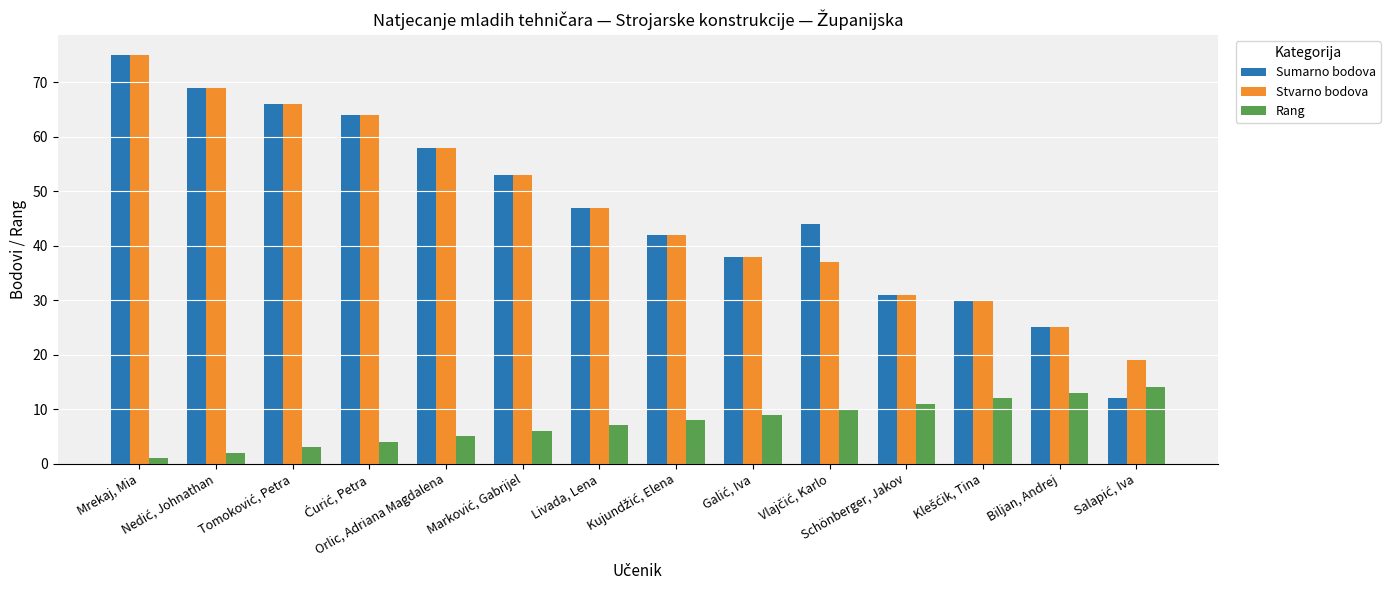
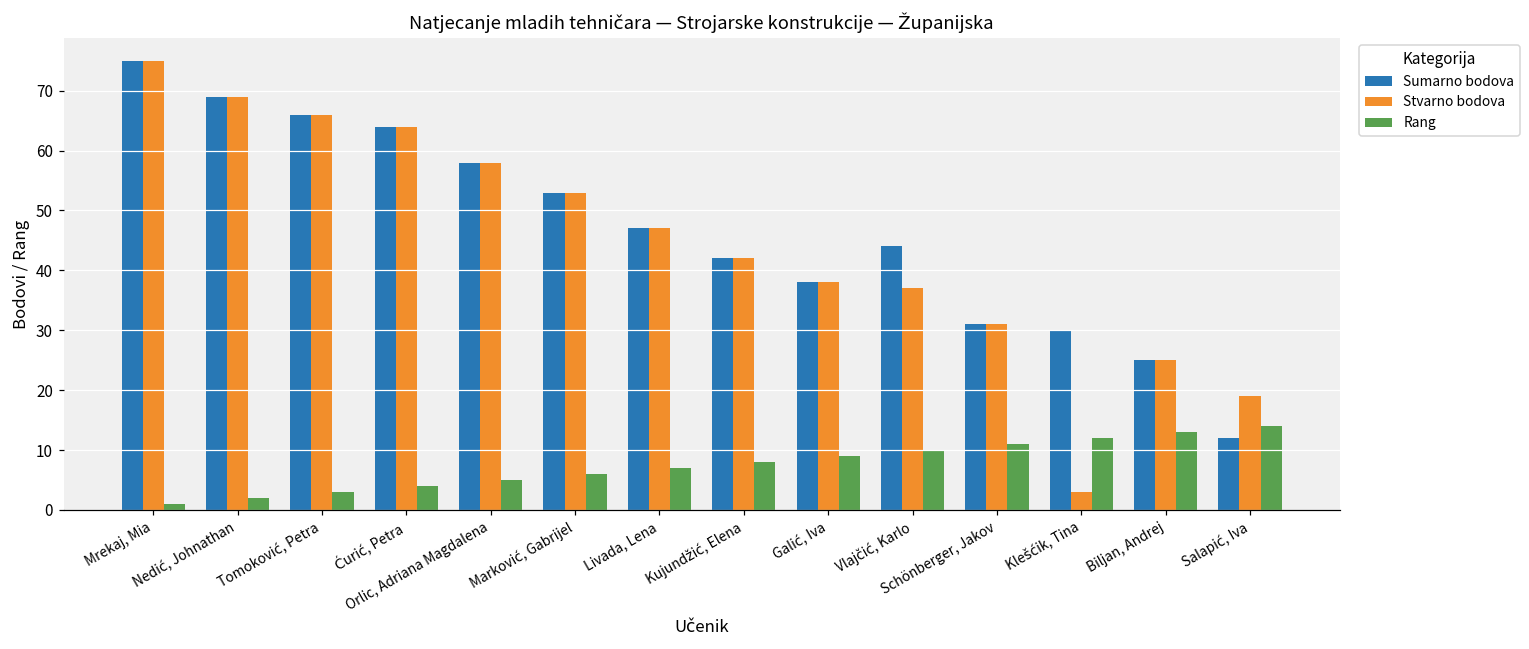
  {
    "Sumarno bodova": {
      "Mrekaj, Mia": 75,
      "Nedić, Johnathan": 69,
      "Tomoković, Petra": 66,
      "Ćurić, Petra": 64,
      "Orlic, Adriana Magdalena": 58,
      "Marković, Gabrijel": 53,
      "Livada, Lena": 47,
      "Kujundžić, Elena": 42,
      "Galić, Iva": 38,
      "Vlajčić, Karlo": 44,
      "Schönberger, Jakov": 31,
      "Klešćik, Tina": 30,
      "Biljan, Andrej": 25,
      "Salapić, Iva": 12
    },
    "Stvarno bodova": {
      "Mrekaj, Mia": 75,
      "Nedić, Johnathan": 69,
      "Tomoković, Petra": 66,
      "Ćurić, Petra": 64,
      "Orlic, Adriana Magdalena": 58,
      "Marković, Gabrijel": 53,
      "Livada, Lena": 47,
      "Kujundžić, Elena": 42,
      "Galić, Iva": 38,
      "Vlajčić, Karlo": 37,
      "Schönberger, Jakov": 31,
-     "Klešćik, Tina": 30,
+     "Klešćik, Tina": 3,
      "Biljan, Andrej": 25,
      "Salapić, Iva": 19
    },
    "Rang": {
      "Mrekaj, Mia": 1,
      "Nedić, Johnathan": 2,
      "Tomoković, Petra": 3,
      "Ćurić, Petra": 4,
      "Orlic, Adriana Magdalena": 5,
      "Marković, Gabrijel": 6,
      "Livada, Lena": 7,
      "Kujundžić, Elena": 8,
      "Galić, Iva": 9,
      "Vlajčić, Karlo": 10,
      "Schönberger, Jakov": 11,
      "Klešćik, Tina": 12,
      "Biljan, Andrej": 13,
      "Salapić, Iva": 14
    }
  }
